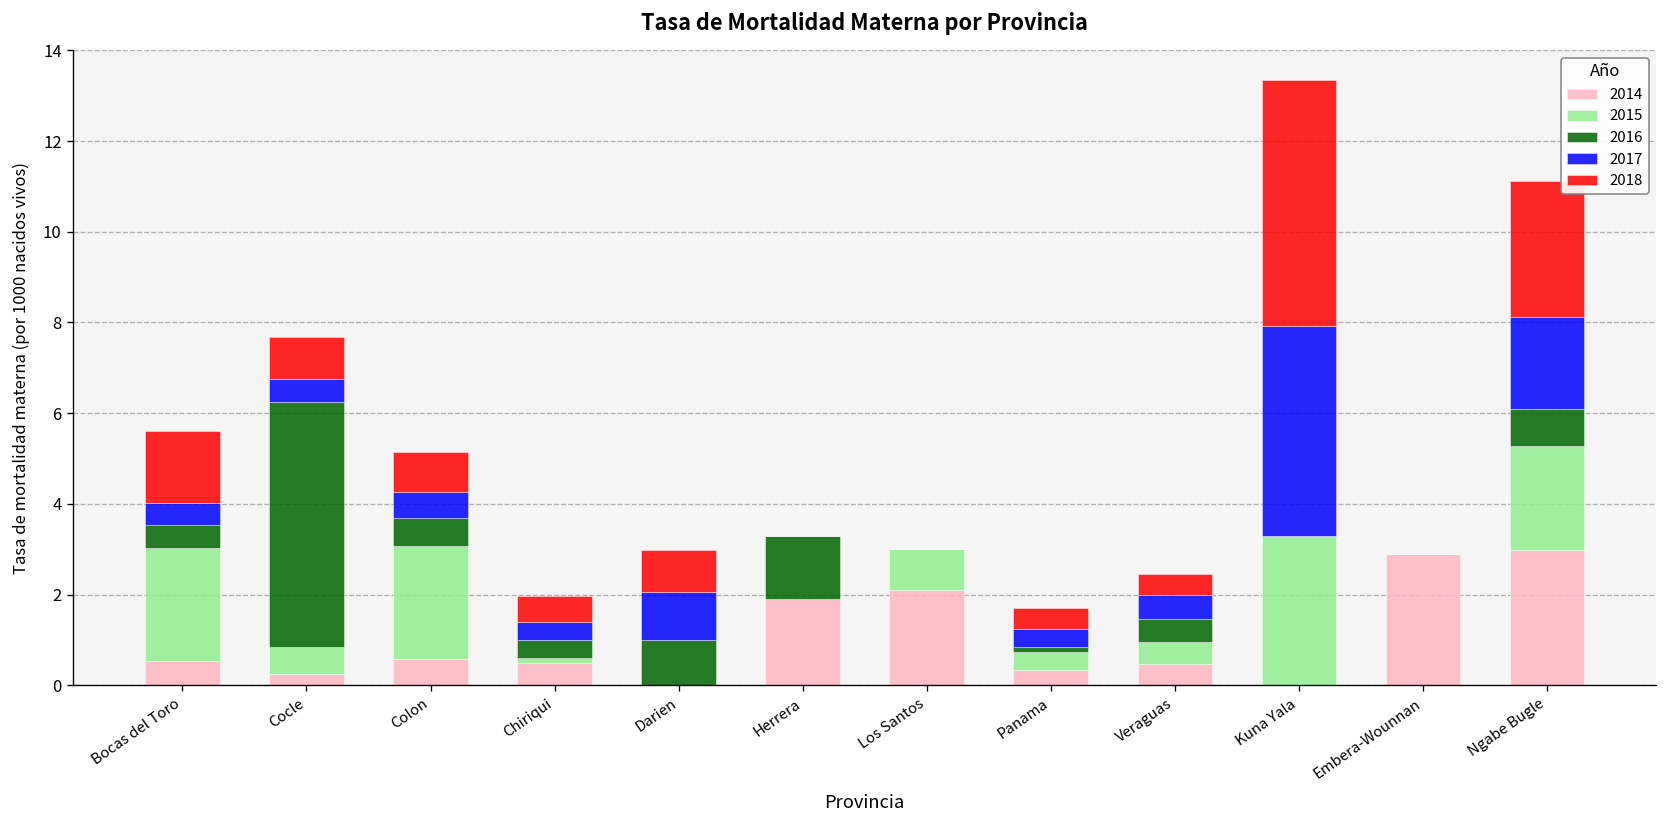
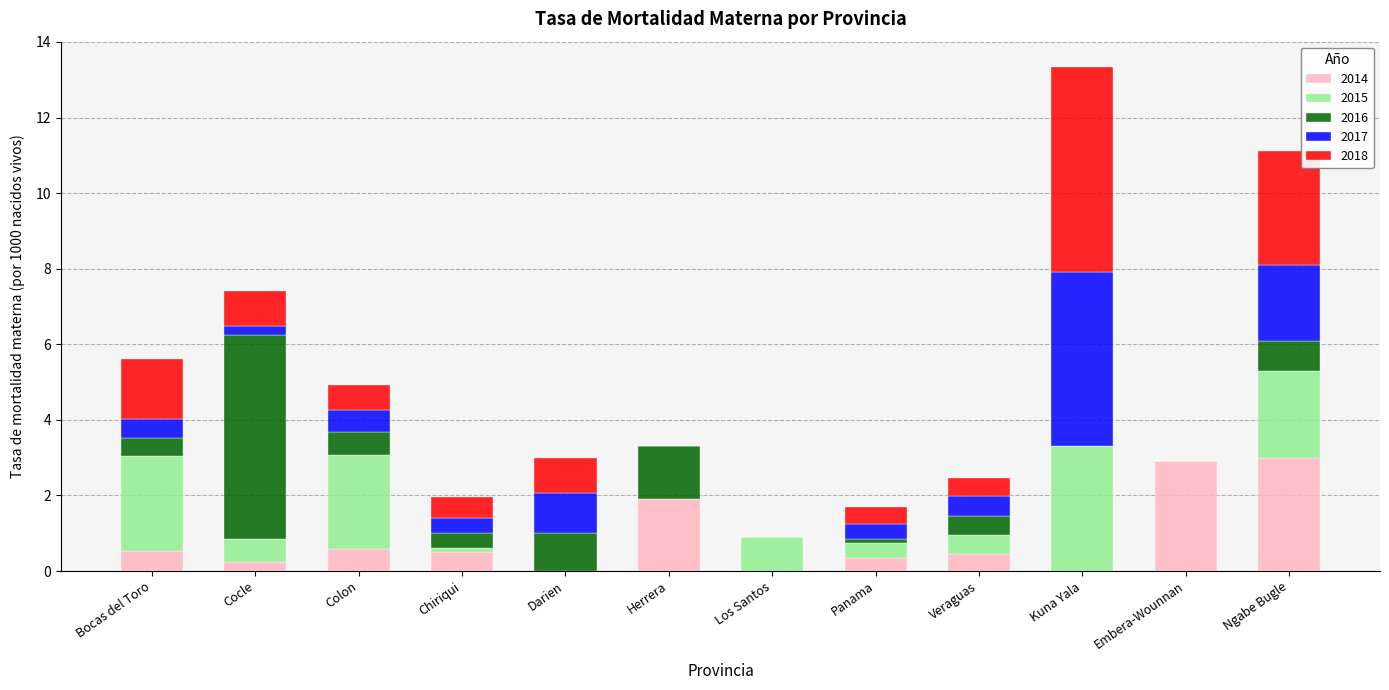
  {
    "2014": {
      "Bocas del Toro": 0.5,
      "Cocle": 0.2,
      "Colon": 0.6,
      "Chiriqui": 0.5,
      "Darien": 0.0,
      "Herrera": 1.9,
-     "Los Santos": 2.1,
+     "Los Santos": 0.0,
      "Panama": 0.3,
      "Veraguas": 0.5,
      "Kuna Yala": 0.0,
      "Embera-Wounnan": 2.9,
      "Ngabe Bugle": 3.0
    },
    "2015": {
      "Bocas del Toro": 2.5,
      "Cocle": 0.6,
      "Colon": 2.5,
      "Chiriqui": 0.1,
      "Darien": 0.0,
      "Herrera": 0.0,
      "Los Santos": 0.9,
      "Panama": 0.4,
      "Veraguas": 0.5,
      "Kuna Yala": 3.3,
      "Embera-Wounnan": 0.0,
      "Ngabe Bugle": 2.3
    },
    "2016": {
      "Bocas del Toro": 0.5,
      "Cocle": 5.4,
      "Colon": 0.6,
      "Chiriqui": 0.4,
      "Darien": 1.0,
      "Herrera": 1.4,
      "Los Santos": 0.0,
      "Panama": 0.1,
      "Veraguas": 0.5,
      "Kuna Yala": 0.0,
      "Embera-Wounnan": 0.0,
      "Ngabe Bugle": 0.8
    },
    "2017": {
      "Bocas del Toro": 0.5,
-     "Cocle": 0.5,
+     "Cocle": 0.3,
      "Colon": 0.6,
      "Chiriqui": 0.4,
      "Darien": 1.1,
      "Herrera": 0.0,
      "Los Santos": 0.0,
      "Panama": 0.4,
      "Veraguas": 0.5,
      "Kuna Yala": 4.6,
      "Embera-Wounnan": 0.0,
      "Ngabe Bugle": 2.0
    },
    "2018": {
      "Bocas del Toro": 1.6,
      "Cocle": 0.9,
-     "Colon": 0.9,
+     "Colon": 0.7,
      "Chiriqui": 0.6,
      "Darien": 0.9,
      "Herrera": 0.0,
      "Los Santos": 0.0,
      "Panama": 0.5,
      "Veraguas": 0.5,
      "Kuna Yala": 5.4,
      "Embera-Wounnan": 0.0,
      "Ngabe Bugle": 3.0
    }
  }
